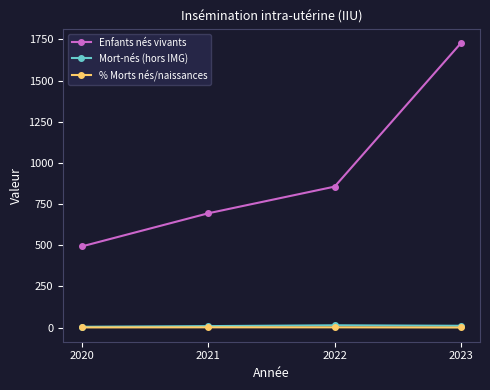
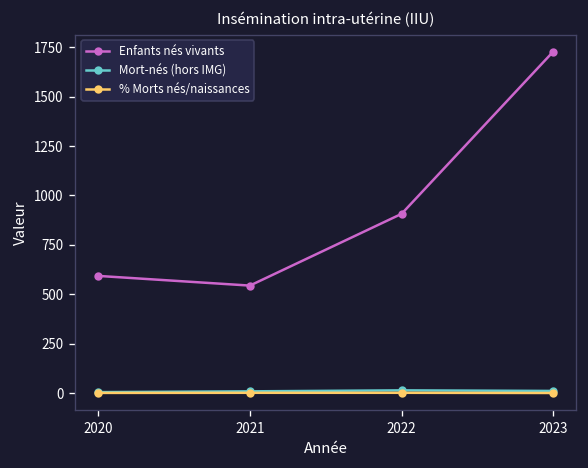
  {
    "Enfants nés vivants": {
-     "2020": 490,
-     "2021": 690,
-     "2022": 860,
+     "2020": 590,
+     "2021": 540,
+     "2022": 910,
      "2023": 1730
    }
  }
